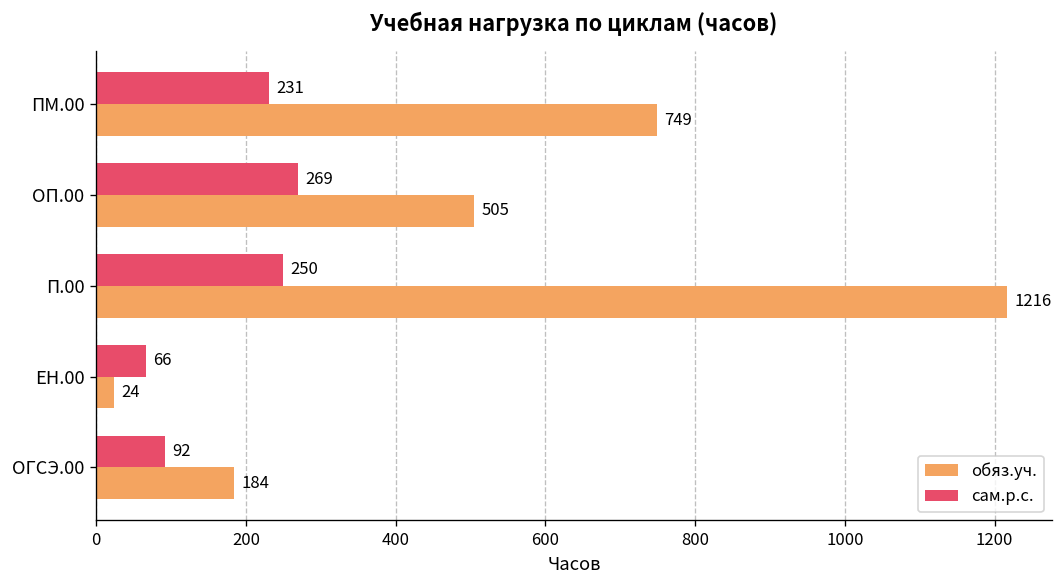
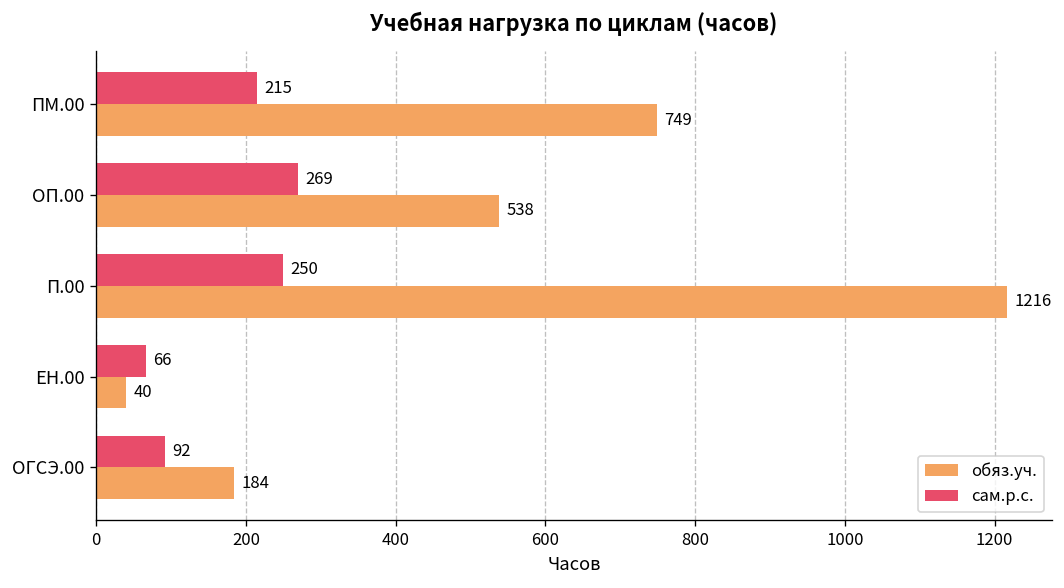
  {
    "обяз.уч.": {
      "ПМ.00": 749,
-     "ОП.00": 505,
+     "ОП.00": 538,
      "П.00": 1216,
-     "ЕН.00": 24,
+     "ЕН.00": 40,
      "ОГСЭ.00": 184
    },
    "сам.р.с.": {
-     "ПМ.00": 231,
+     "ПМ.00": 215,
      "ОП.00": 269,
      "П.00": 250,
      "ЕН.00": 66,
      "ОГСЭ.00": 92
    }
  }
